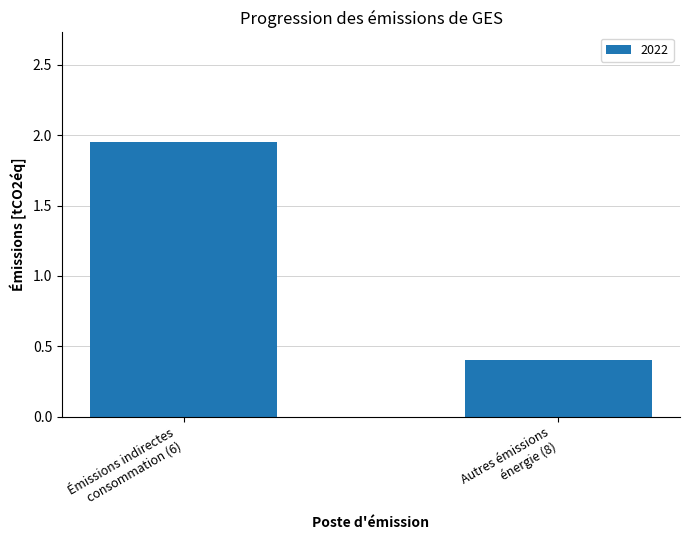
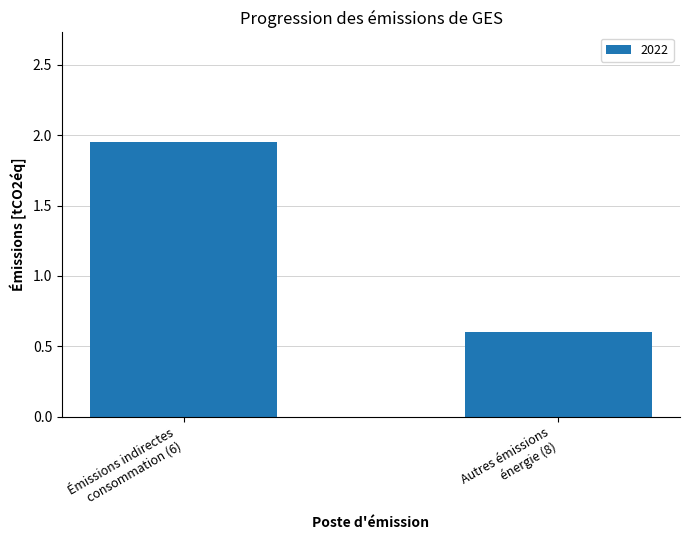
  {
    "Émissions indirectes consommation (6)": 1.95,
-   "Autres émissions énergie (8)": 0.4
+   "Autres émissions énergie (8)": 0.6
  }
